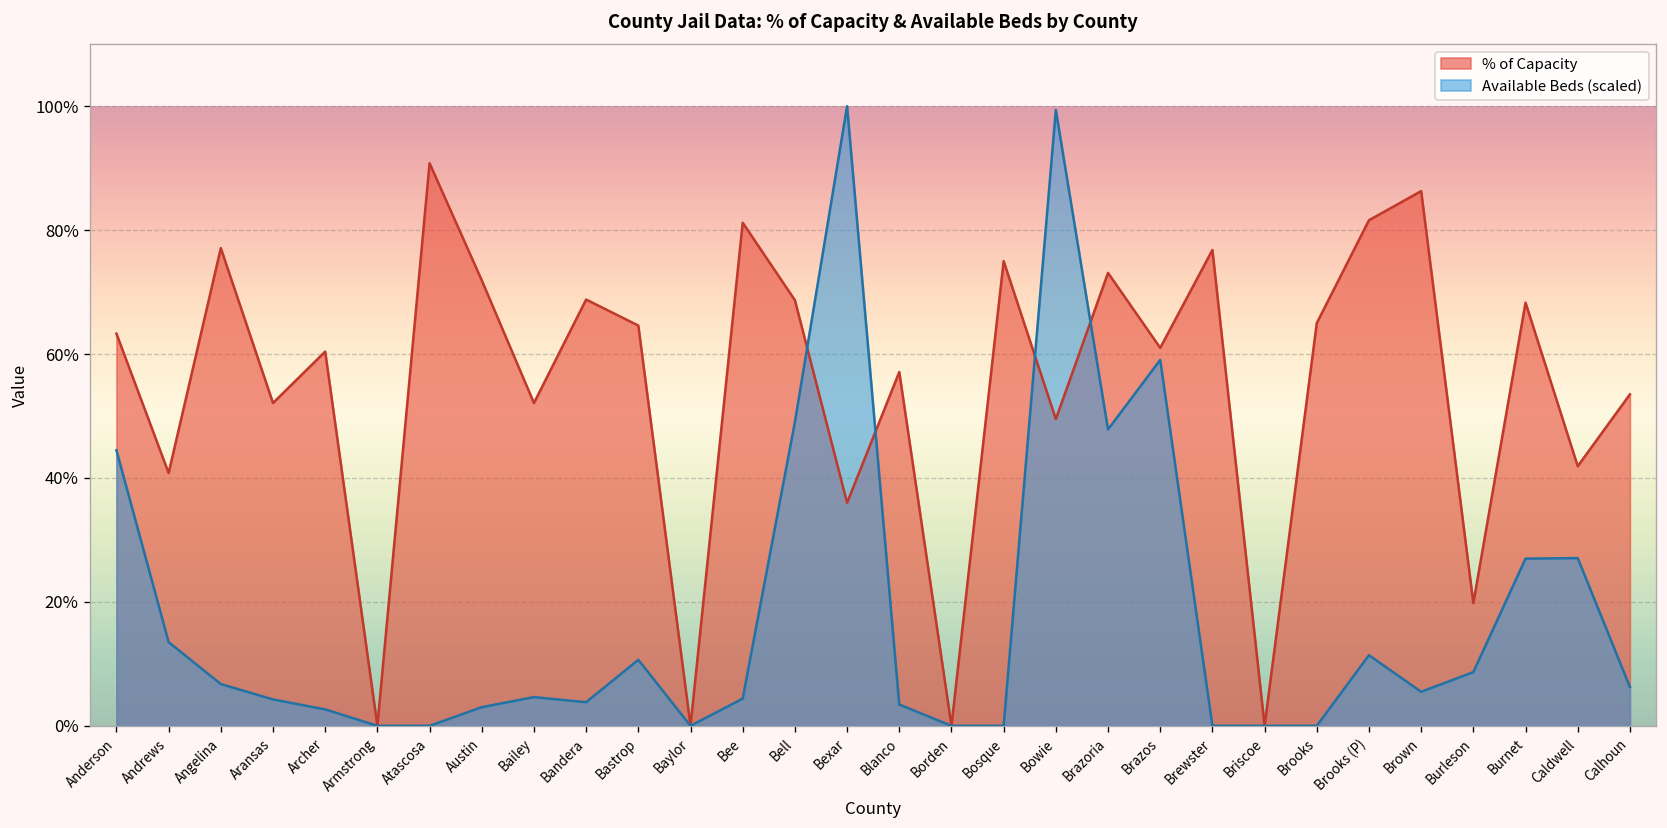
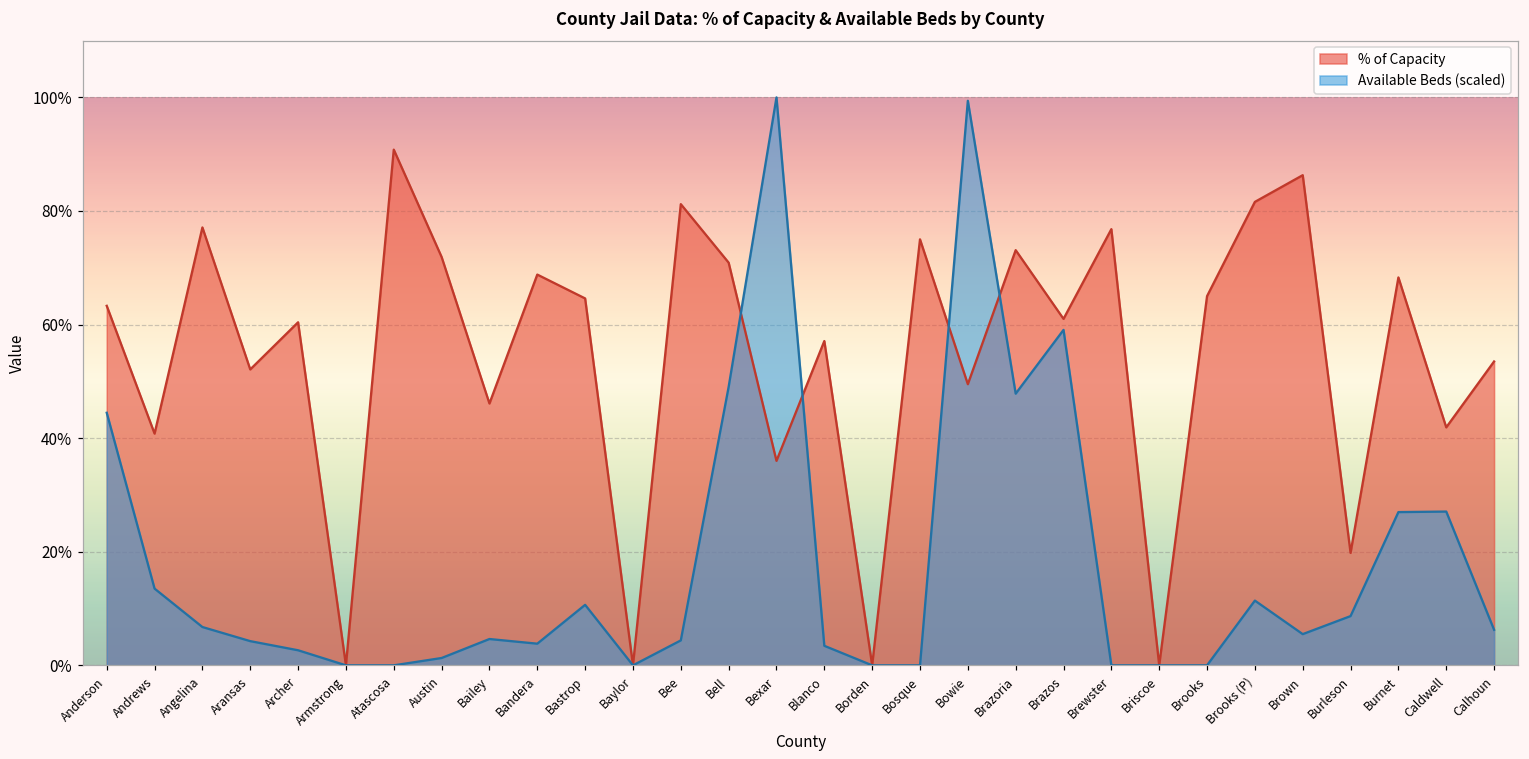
  {
    "% of Capacity": {
      "Anderson": "63%",
      "Andrews": "41%",
      "Angelina": "77%",
      "Aransas": "52%",
      "Archer": "60%",
      "Atascosa": "91%",
      "Austin": "72%",
-     "Bailey": "52%",
+     "Bailey": "46%",
      "Bandera": "69%",
      "Bastrop": "65%",
      "Bee": "81%",
-     "Bell": "69%",
+     "Bell": "71%",
      "Bexar": "36%",
      "Blanco": "57%",
      "Bosque": "75%",
      "Bowie": "50%",
      "Brazoria": "73%",
      "Brazos": "61%",
      "Brewster": "77%",
      "Brooks": "65%",
      "Brooks (P)": "82%",
      "Brown": "86%",
      "Burleson": "20%",
      "Burnet": "68%",
      "Caldwell": "42%",
      "Calhoun": "54%"
    },
    "Available Beds (scaled)": {
      "Anderson": "44%",
      "Andrews": "14%",
      "Angelina": "7%",
      "Aransas": "4%",
      "Archer": "3%",
      "Atascosa": "0%",
-     "Austin": "3%",
+     "Austin": "1%",
      "Bailey": "5%",
      "Bandera": "4%",
      "Bastrop": "11%",
      "Bee": "4%",
      "Bell": "49%",
      "Bexar": "100%",
      "Blanco": "3%",
      "Bosque": "0%",
      "Bowie": "99%",
      "Brazoria": "48%",
      "Brazos": "59%",
      "Brewster": "0%",
      "Brooks": "0%",
      "Brooks (P)": "11%",
      "Brown": "5%",
      "Burleson": "9%",
      "Burnet": "27%",
      "Caldwell": "27%",
      "Calhoun": "6%"
    }
  }
